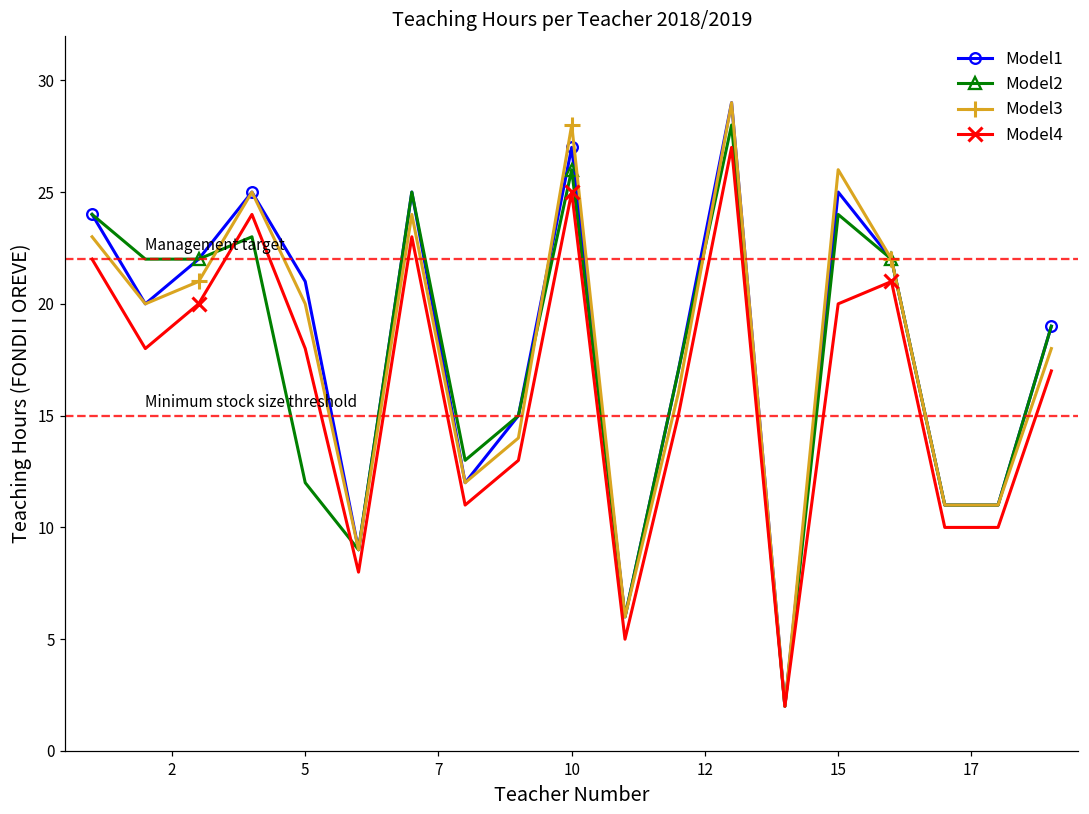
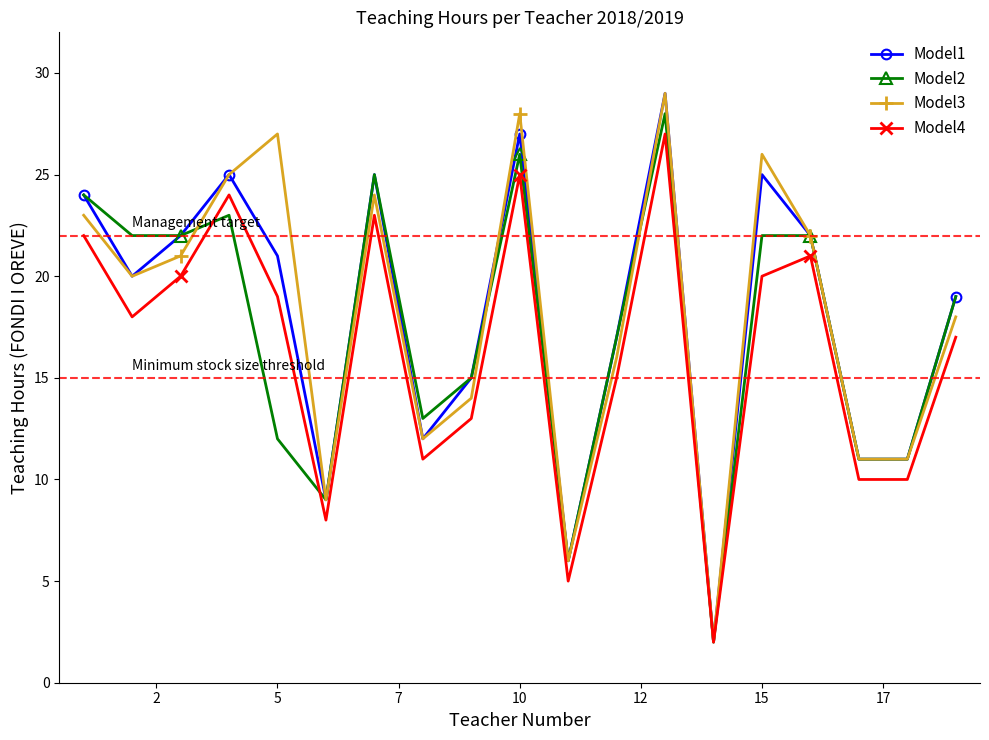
  {
    "Model1": {
      "5": 21,
      "10": 27,
      "15": 25
    },
    "Model2": {
      "5": 12,
      "10": 26,
-     "15": 24
+     "15": 22
    },
    "Model3": {
-     "5": 20,
+     "5": 27,
      "10": 28,
      "15": 26
    },
    "Model4": {
-     "5": 18,
+     "5": 19,
      "10": 25,
      "15": 20
    }
  }
